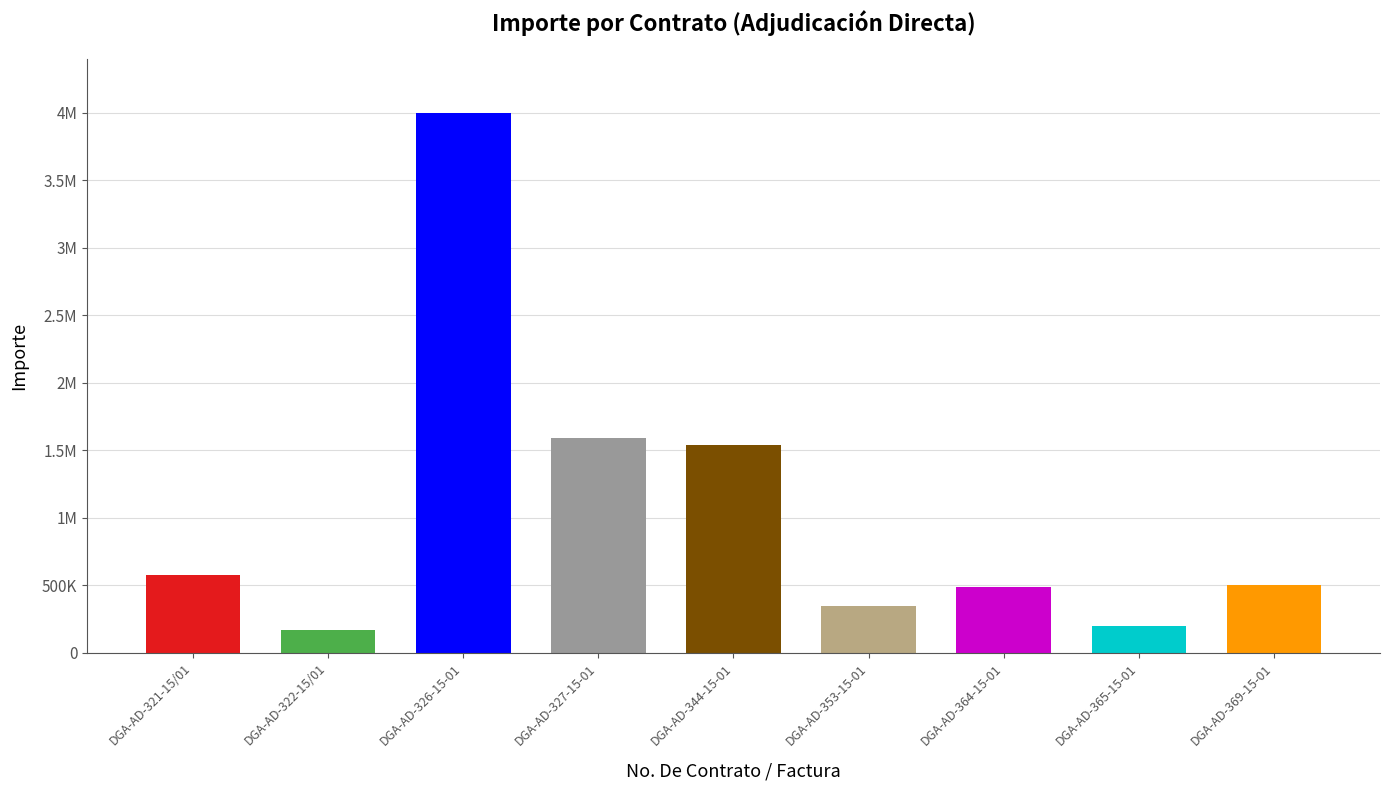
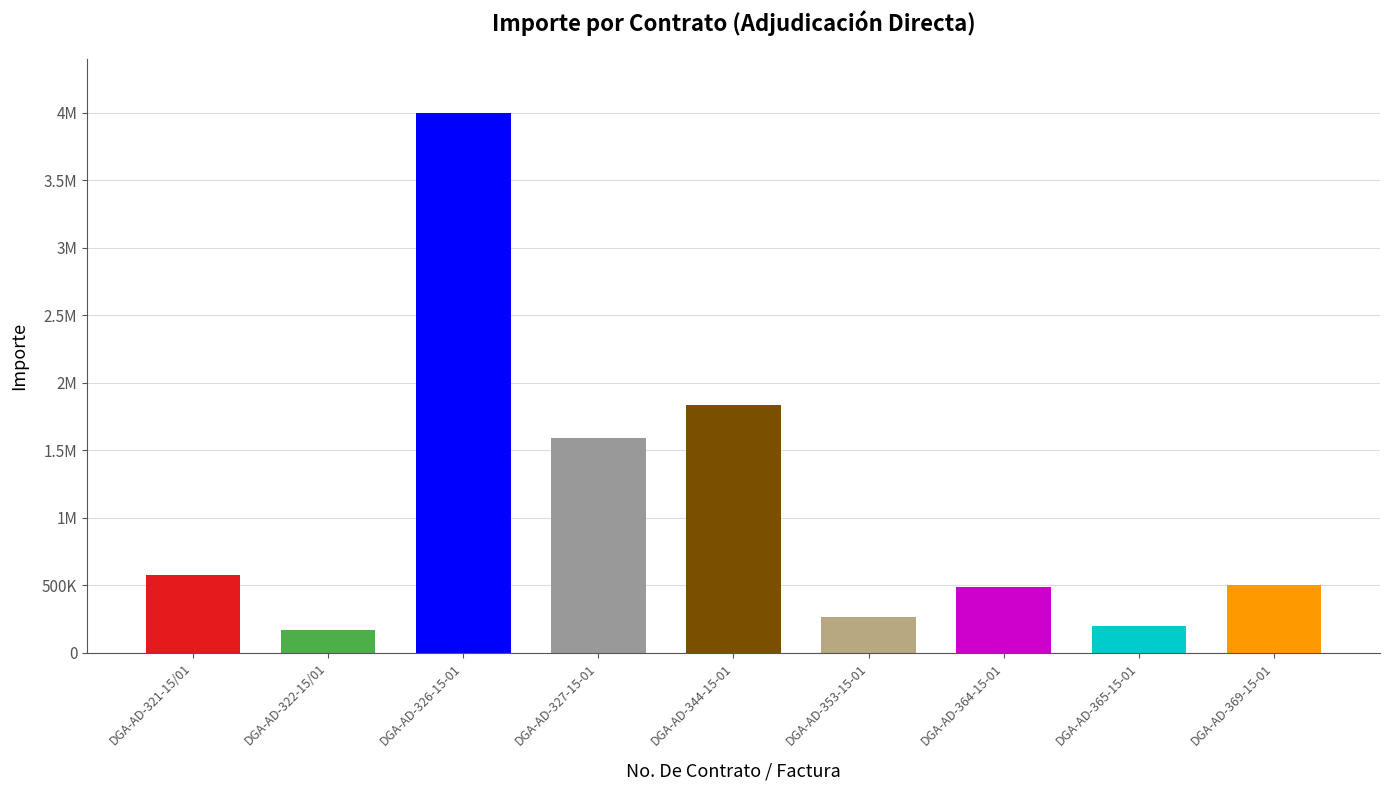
  {
    "DGA-AD-321-15/01": 580000,
    "DGA-AD-322-15/01": 170000,
    "DGA-AD-326-15-01": 4000000,
    "DGA-AD-327-15-01": 1590000,
-   "DGA-AD-344-15-01": 1540000,
-   "DGA-AD-353-15-01": 350000,
+   "DGA-AD-344-15-01": 1840000,
+   "DGA-AD-353-15-01": 260000,
    "DGA-AD-364-15-01": 490000,
    "DGA-AD-365-15-01": 200000,
    "DGA-AD-369-15-01": 500000
  }
